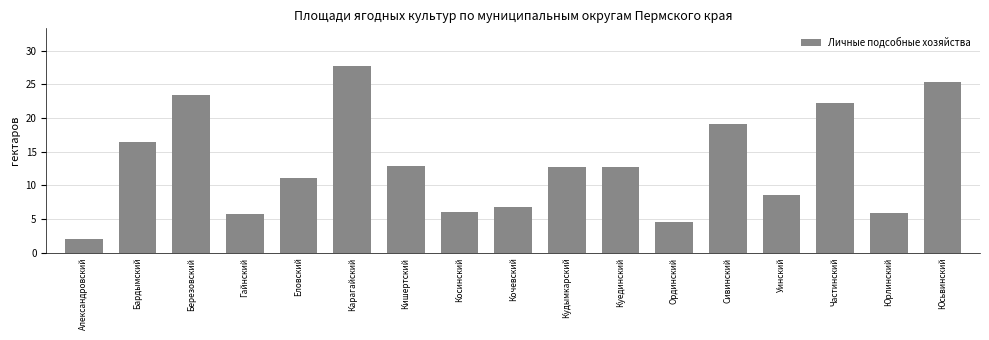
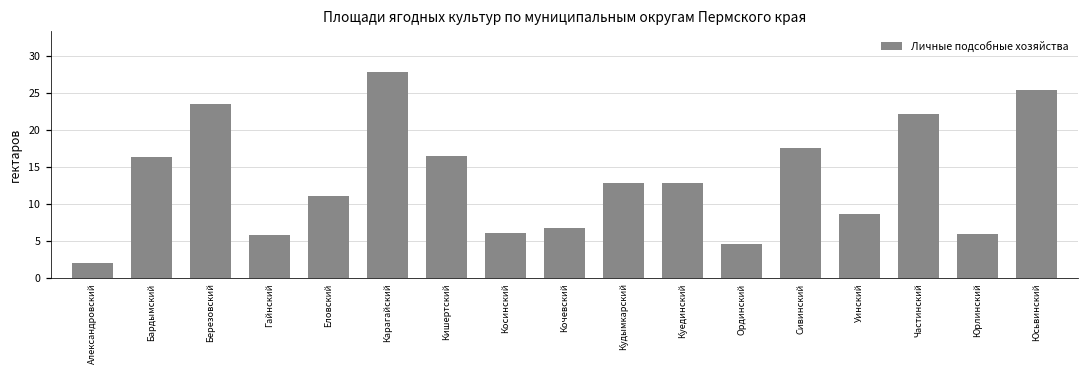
  {
    "Александровский": 2,
    "Бардымский": 16,
    "Березовский": 23,
    "Гайнский": 6,
    "Еловский": 11,
    "Карагайский": 28,
-   "Кишертский": 13,
+   "Кишертский": 16,
    "Косинский": 6,
    "Кочевский": 7,
    "Кудымкарский": 13,
    "Куединский": 13,
    "Ординский": 5,
-   "Сивинский": 19,
+   "Сивинский": 17,
    "Уинский": 9,
    "Частинский": 22,
    "Юрлинский": 6,
    "Юсьвинский": 25
  }
